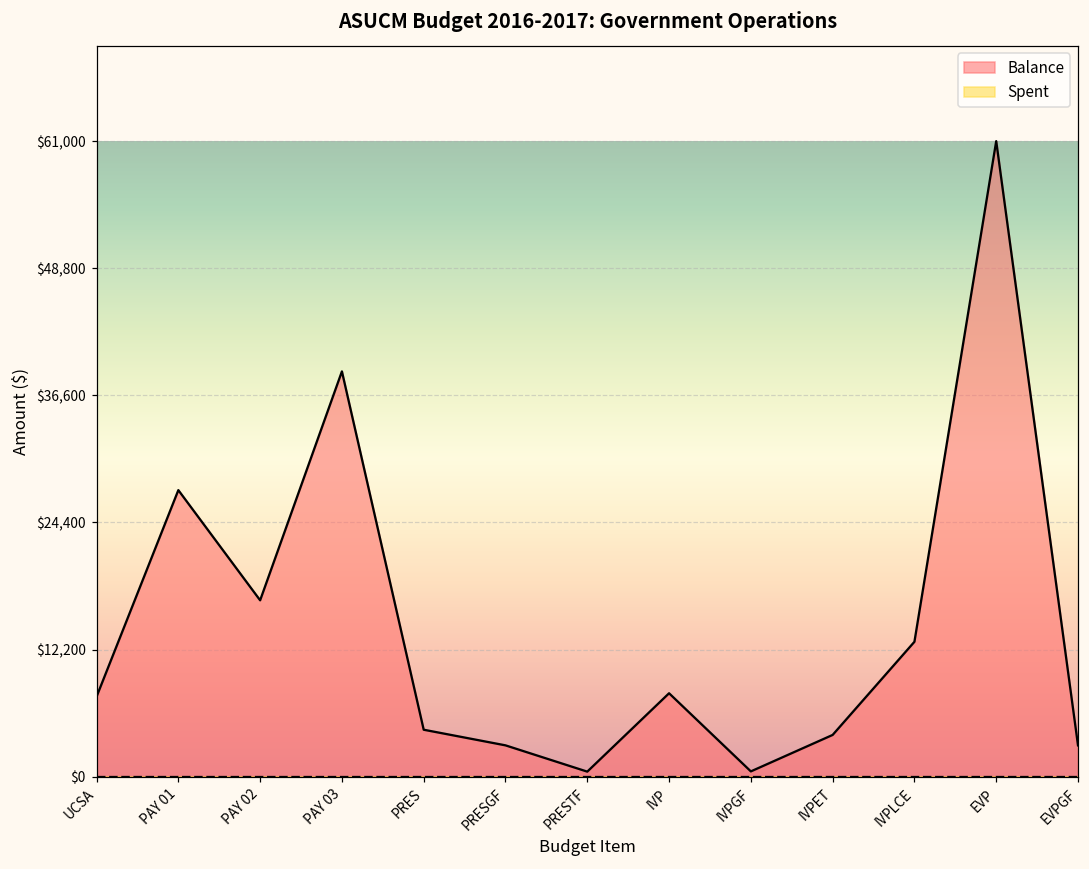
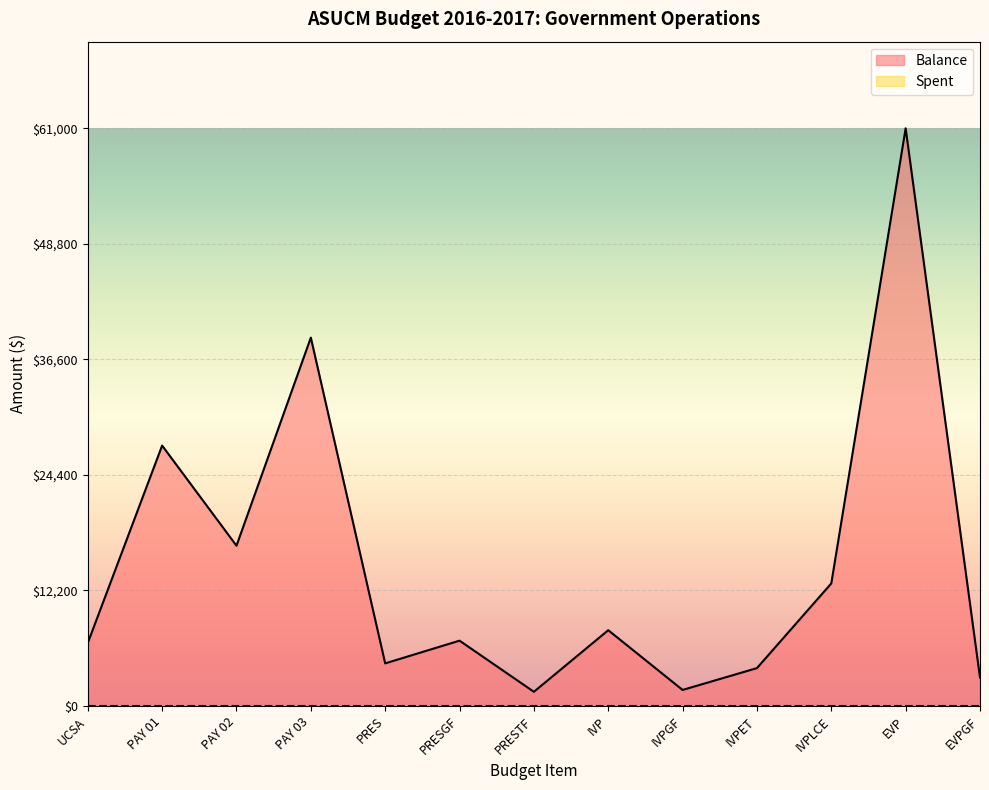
  {
    "Balance": {
-     "UCSA": "$8,000",
+     "UCSA": "$7,000",
      "PAY 01": "$28,000",
      "PAY 02": "$17,000",
      "PAY 03": "$39,000",
      "PRES": "$5,000",
-     "PRESGF": "$3,000",
-     "PRESTF": "$0",
+     "PRESGF": "$7,000",
+     "PRESTF": "$2,000",
      "IVP": "$8,000",
-     "IVPGF": "$1,000",
+     "IVPGF": "$2,000",
      "IVPET": "$4,000",
      "IVPLCE": "$13,000",
      "EVP": "$61,000",
      "EVPGF": "$3,000"
    },
    "Spent": {
      "UCSA": "$0",
      "PAY 01": "$0",
      "PAY 02": "$0",
      "PAY 03": "$0",
      "PRES": "$0",
      "PRESGF": "$0",
      "PRESTF": "$0",
      "IVP": "$0",
      "IVPGF": "$0",
      "IVPET": "$0",
      "IVPLCE": "$0",
      "EVP": "$0",
      "EVPGF": "$0"
    }
  }
